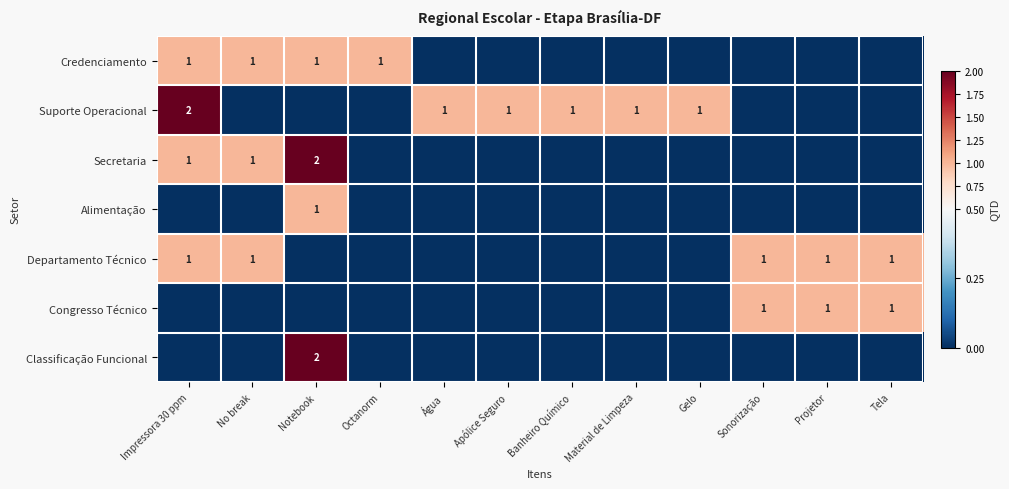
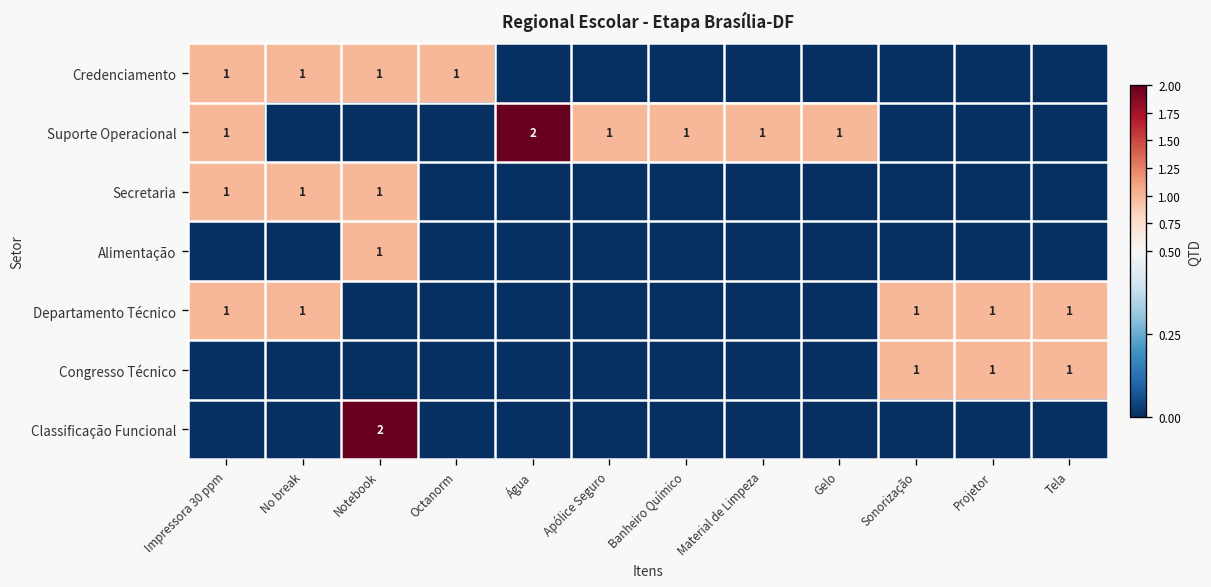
  {
    "Credenciamento": {
      "Impressora 30 ppm": 1,
      "No break": 1,
      "Notebook": 1,
      "Octanorm": 1
    },
    "Suporte Operacional": {
-     "Impressora 30 ppm": 2,
-     "Água": 1,
+     "Impressora 30 ppm": 1,
+     "Água": 2,
      "Apólice Seguro": 1,
      "Banheiro Químico": 1,
      "Material de Limpeza": 1,
      "Gelo": 1
    },
    "Secretaria": {
      "Impressora 30 ppm": 1,
      "No break": 1,
-     "Notebook": 2
+     "Notebook": 1
    },
    "Alimentação": {
      "Notebook": 1
    },
    "Departamento Técnico": {
      "Impressora 30 ppm": 1,
      "No break": 1,
      "Sonorização": 1,
      "Projetor": 1,
      "Tela": 1
    },
    "Congresso Técnico": {
      "Sonorização": 1,
      "Projetor": 1,
      "Tela": 1
    },
    "Classificação Funcional": {
      "Notebook": 2
    }
  }
